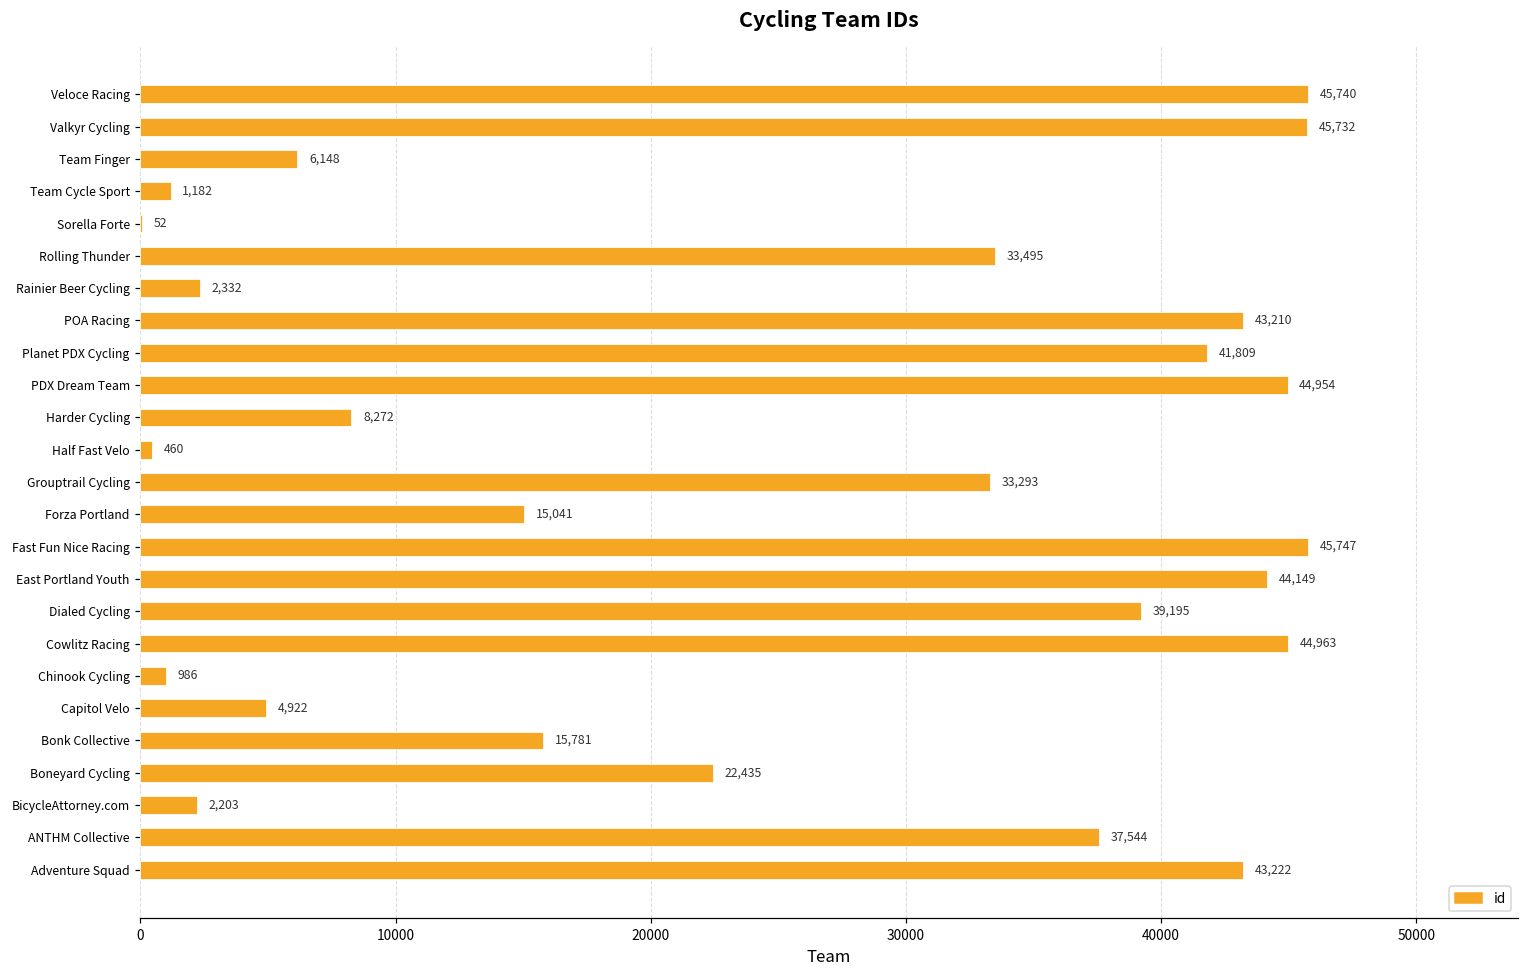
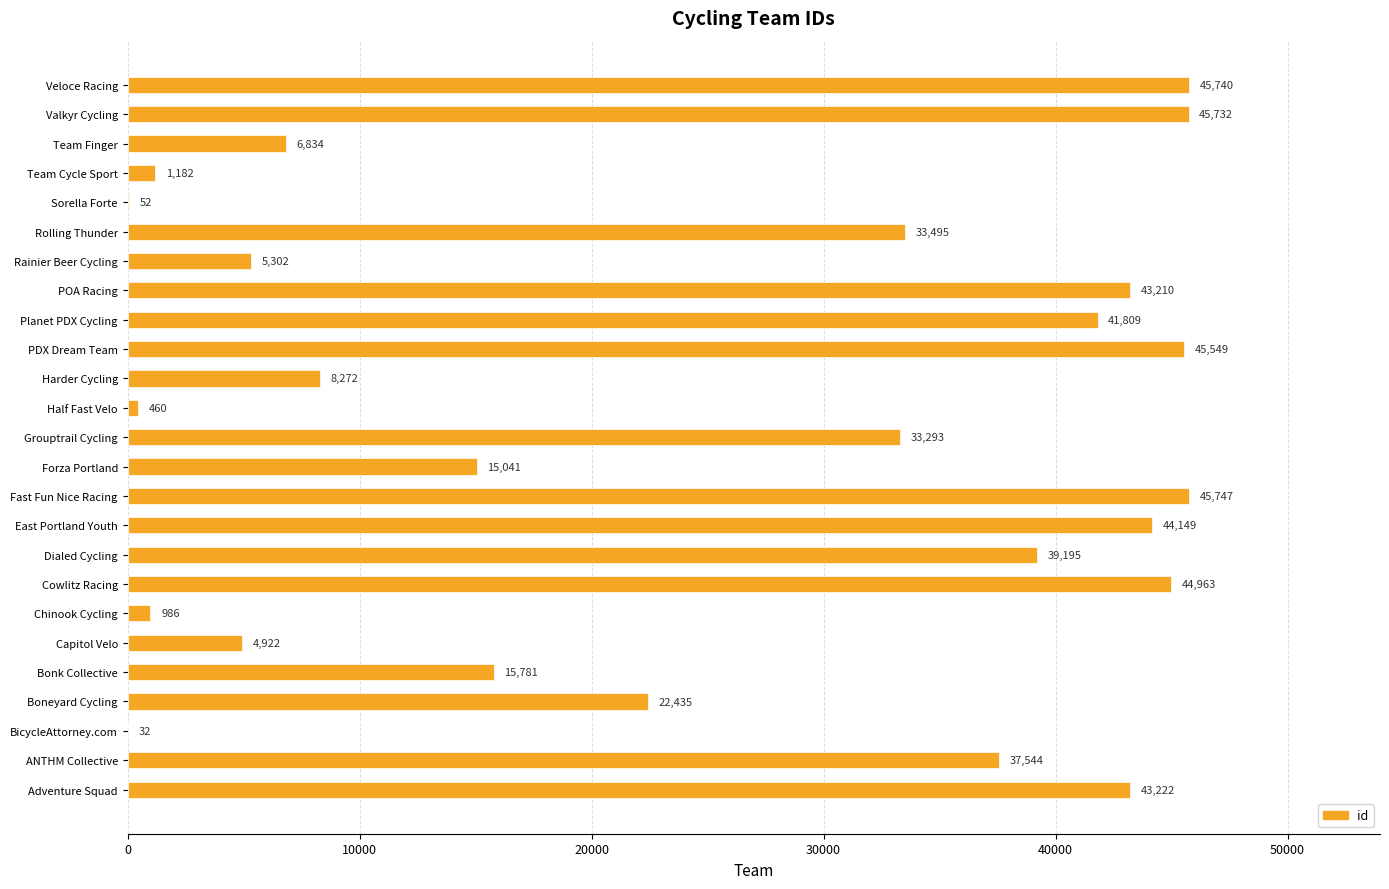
  {
    "Veloce Racing": "45,740",
    "Valkyr Cycling": "45,732",
-   "Team Finger": "6,148",
+   "Team Finger": "6,834",
    "Team Cycle Sport": "1,182",
    "Sorella Forte": "52",
    "Rolling Thunder": "33,495",
-   "Rainier Beer Cycling": "2,332",
+   "Rainier Beer Cycling": "5,302",
    "POA Racing": "43,210",
    "Planet PDX Cycling": "41,809",
-   "PDX Dream Team": "44,954",
+   "PDX Dream Team": "45,549",
    "Harder Cycling": "8,272",
    "Half Fast Velo": "460",
    "Grouptrail Cycling": "33,293",
    "Forza Portland": "15,041",
    "Fast Fun Nice Racing": "45,747",
    "East Portland Youth": "44,149",
    "Dialed Cycling": "39,195",
    "Cowlitz Racing": "44,963",
    "Chinook Cycling": "986",
    "Capitol Velo": "4,922",
    "Bonk Collective": "15,781",
    "Boneyard Cycling": "22,435",
-   "BicycleAttorney.com": "2,203",
+   "BicycleAttorney.com": "32",
    "ANTHM Collective": "37,544",
    "Adventure Squad": "43,222"
  }
